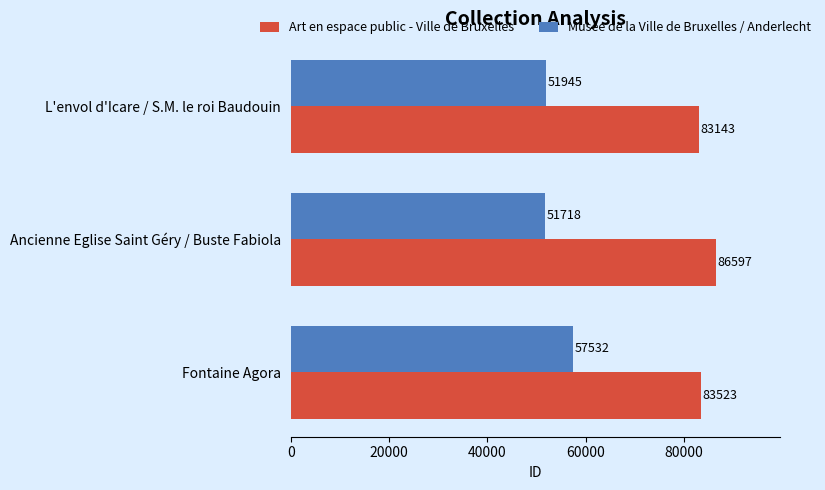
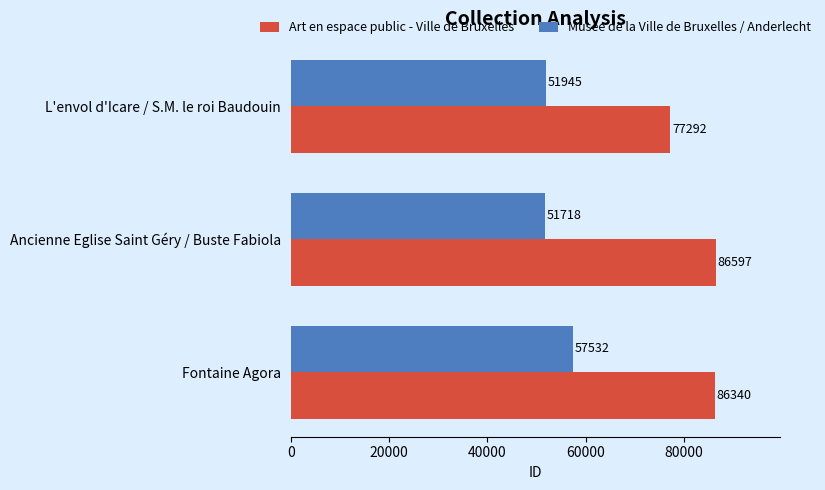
  {
    "Art en espace public - Ville de Bruxelles": {
-     "L'envol d'Icare / S.M. le roi Baudouin": 83143,
+     "L'envol d'Icare / S.M. le roi Baudouin": 77292,
      "Ancienne Eglise Saint Géry / Buste Fabiola": 86597,
-     "Fontaine Agora": 83523
+     "Fontaine Agora": 86340
    },
    "Musée de la Ville de Bruxelles / Anderlecht": {
      "L'envol d'Icare / S.M. le roi Baudouin": 51945,
      "Ancienne Eglise Saint Géry / Buste Fabiola": 51718,
      "Fontaine Agora": 57532
    }
  }
